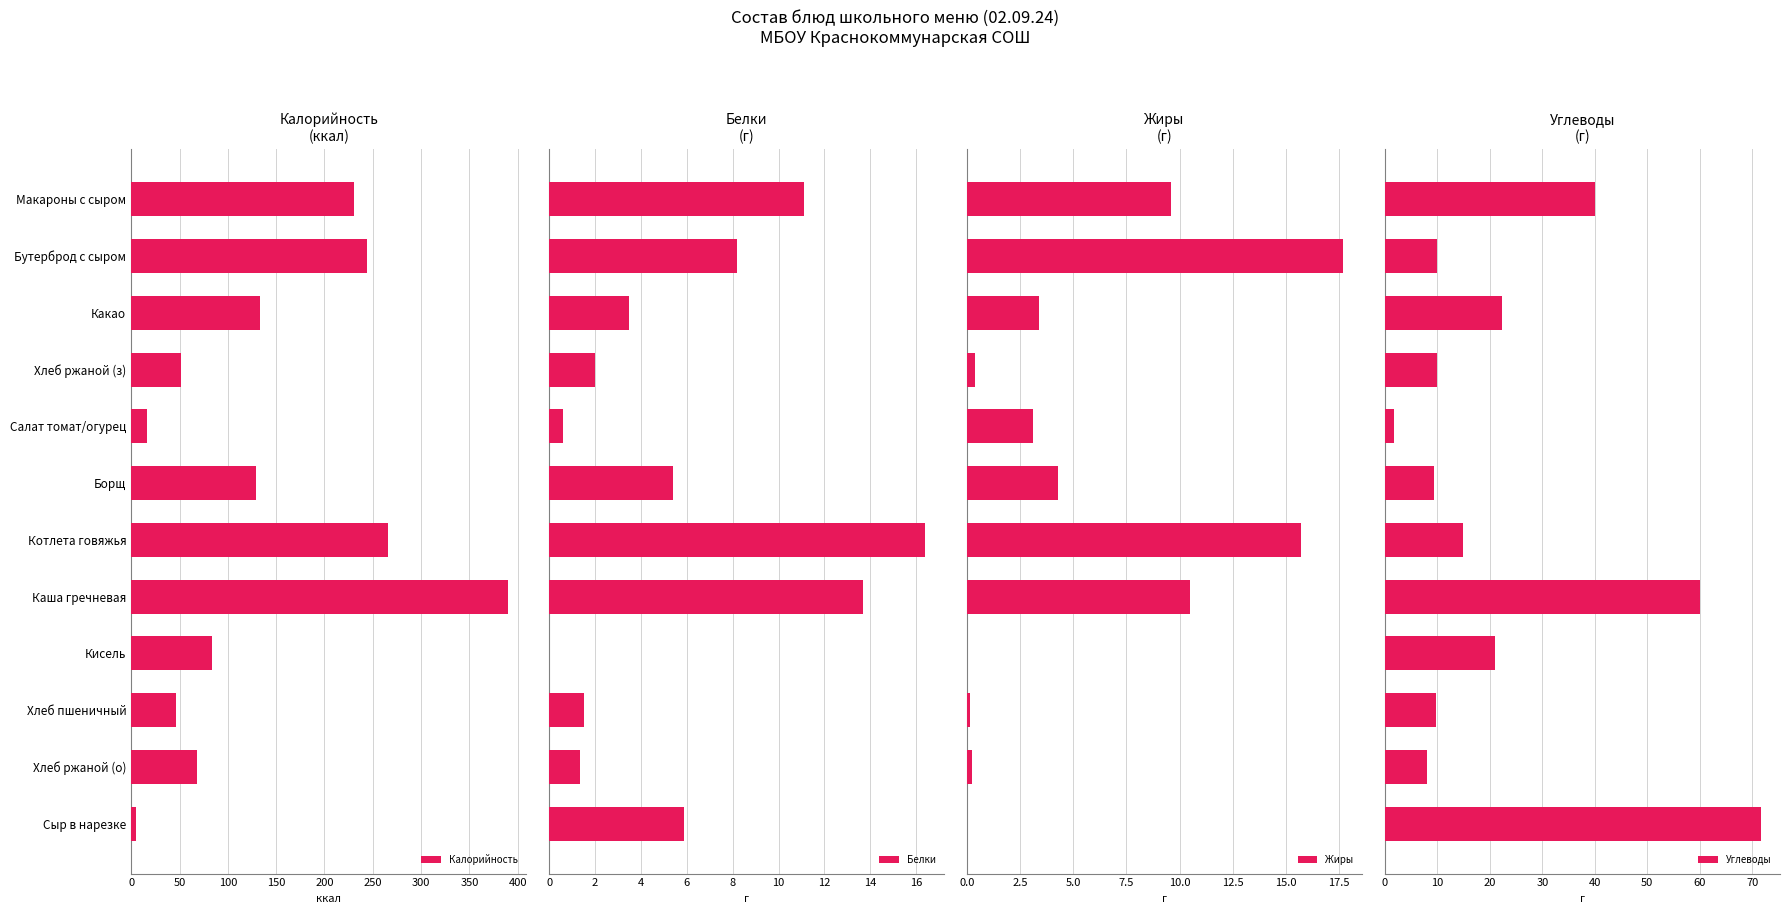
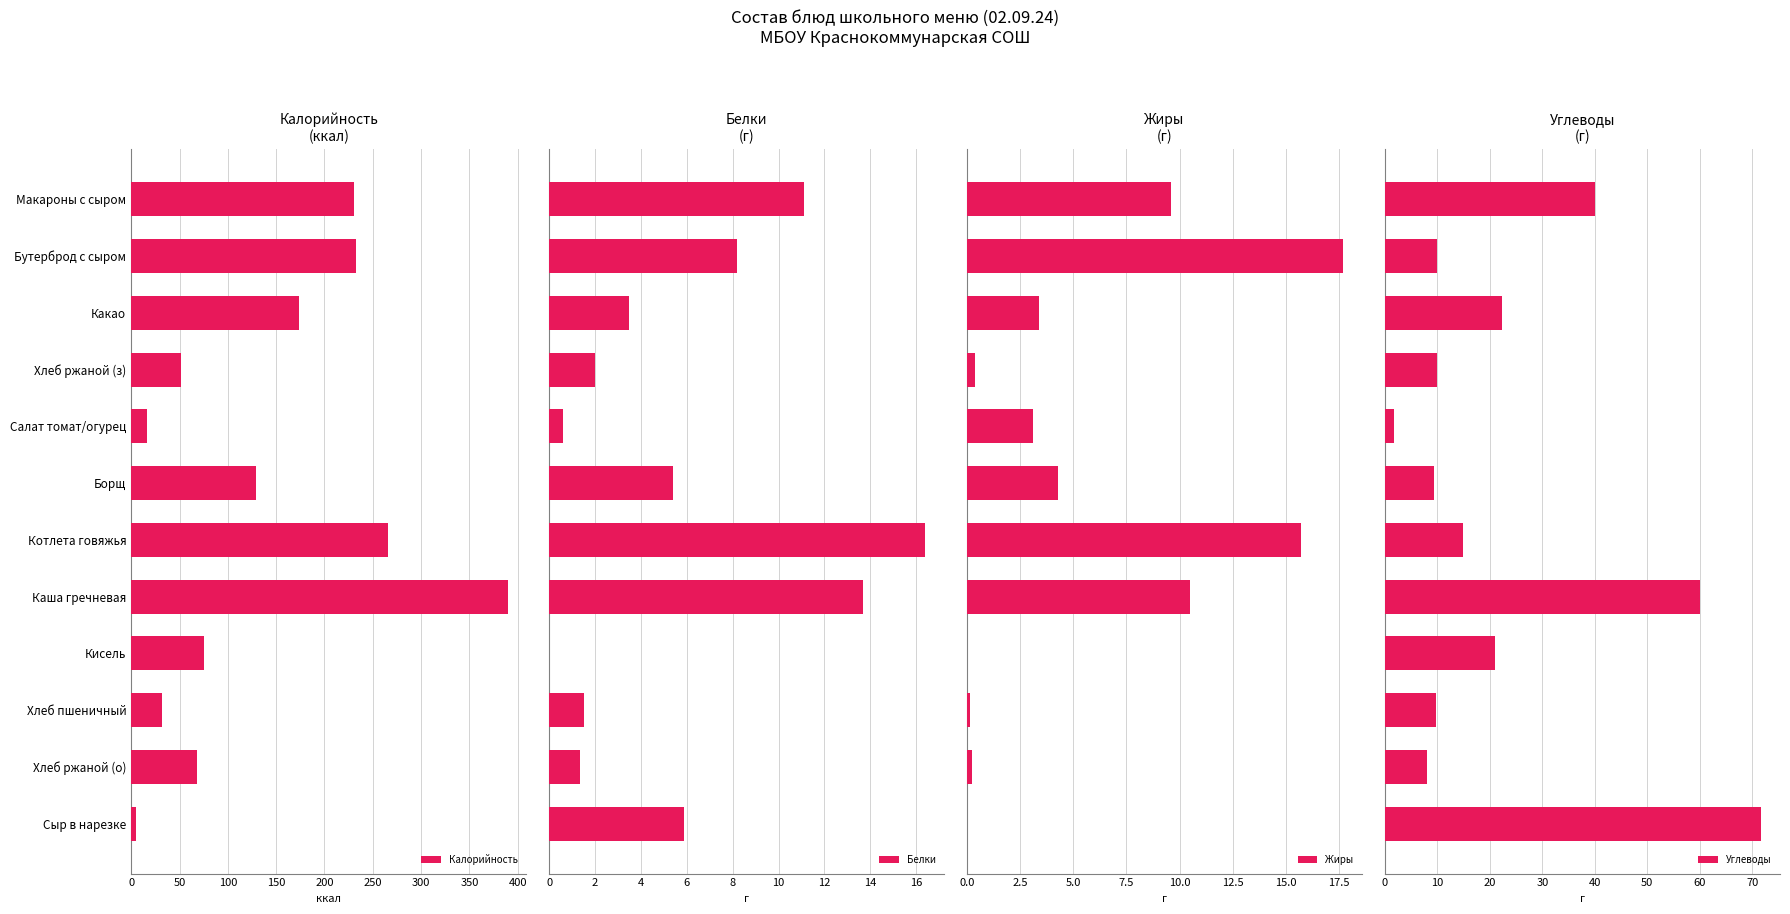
  {
    "Калорийность (ккал)": {
      "Макароны с сыром": 230,
-     "Бутерброд с сыром": 240,
-     "Какао": 130,
+     "Бутерброд с сыром": 230,
+     "Какао": 170,
      "Хлеб ржаной (з)": 50,
      "Салат томат/огурец": 20,
      "Борщ": 130,
      "Котлета говяжья": 270,
      "Каша гречневая": 390,
-     "Кисель": 84,
-     "Хлеб пшеничный": 50,
+     "Кисель": 75,
+     "Хлеб пшеничный": 30,
      "Хлеб ржаной (о)": 70,
      "Сыр в нарезке": 0
    }
  }
